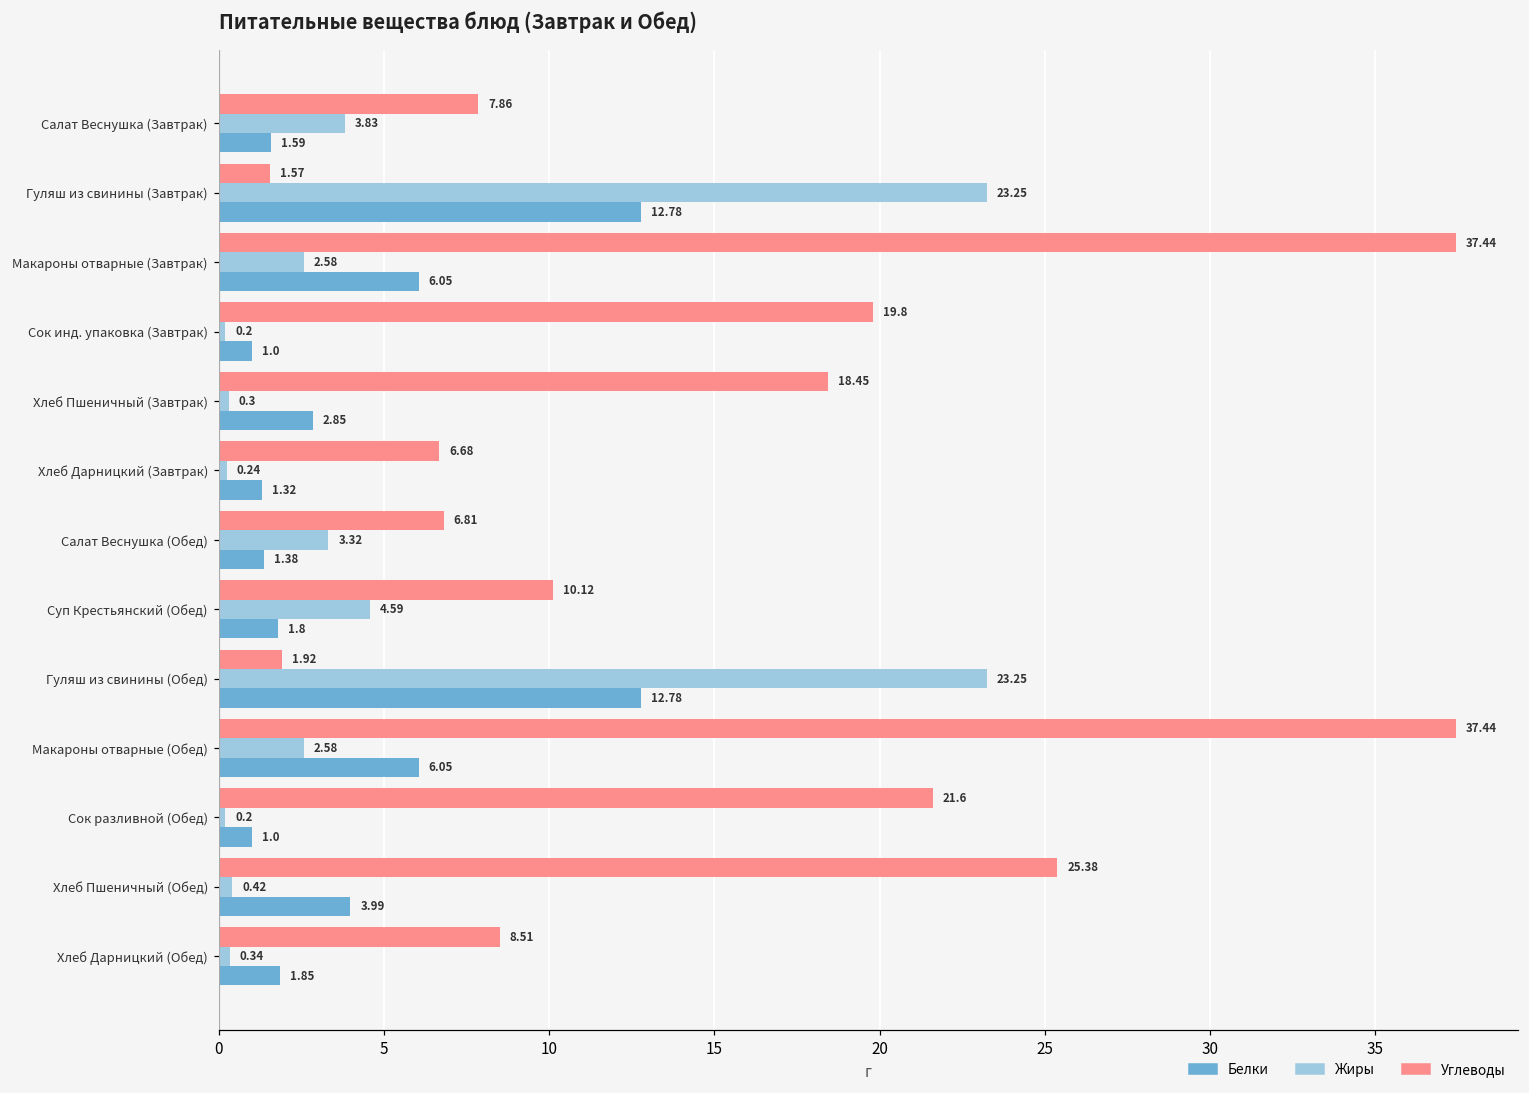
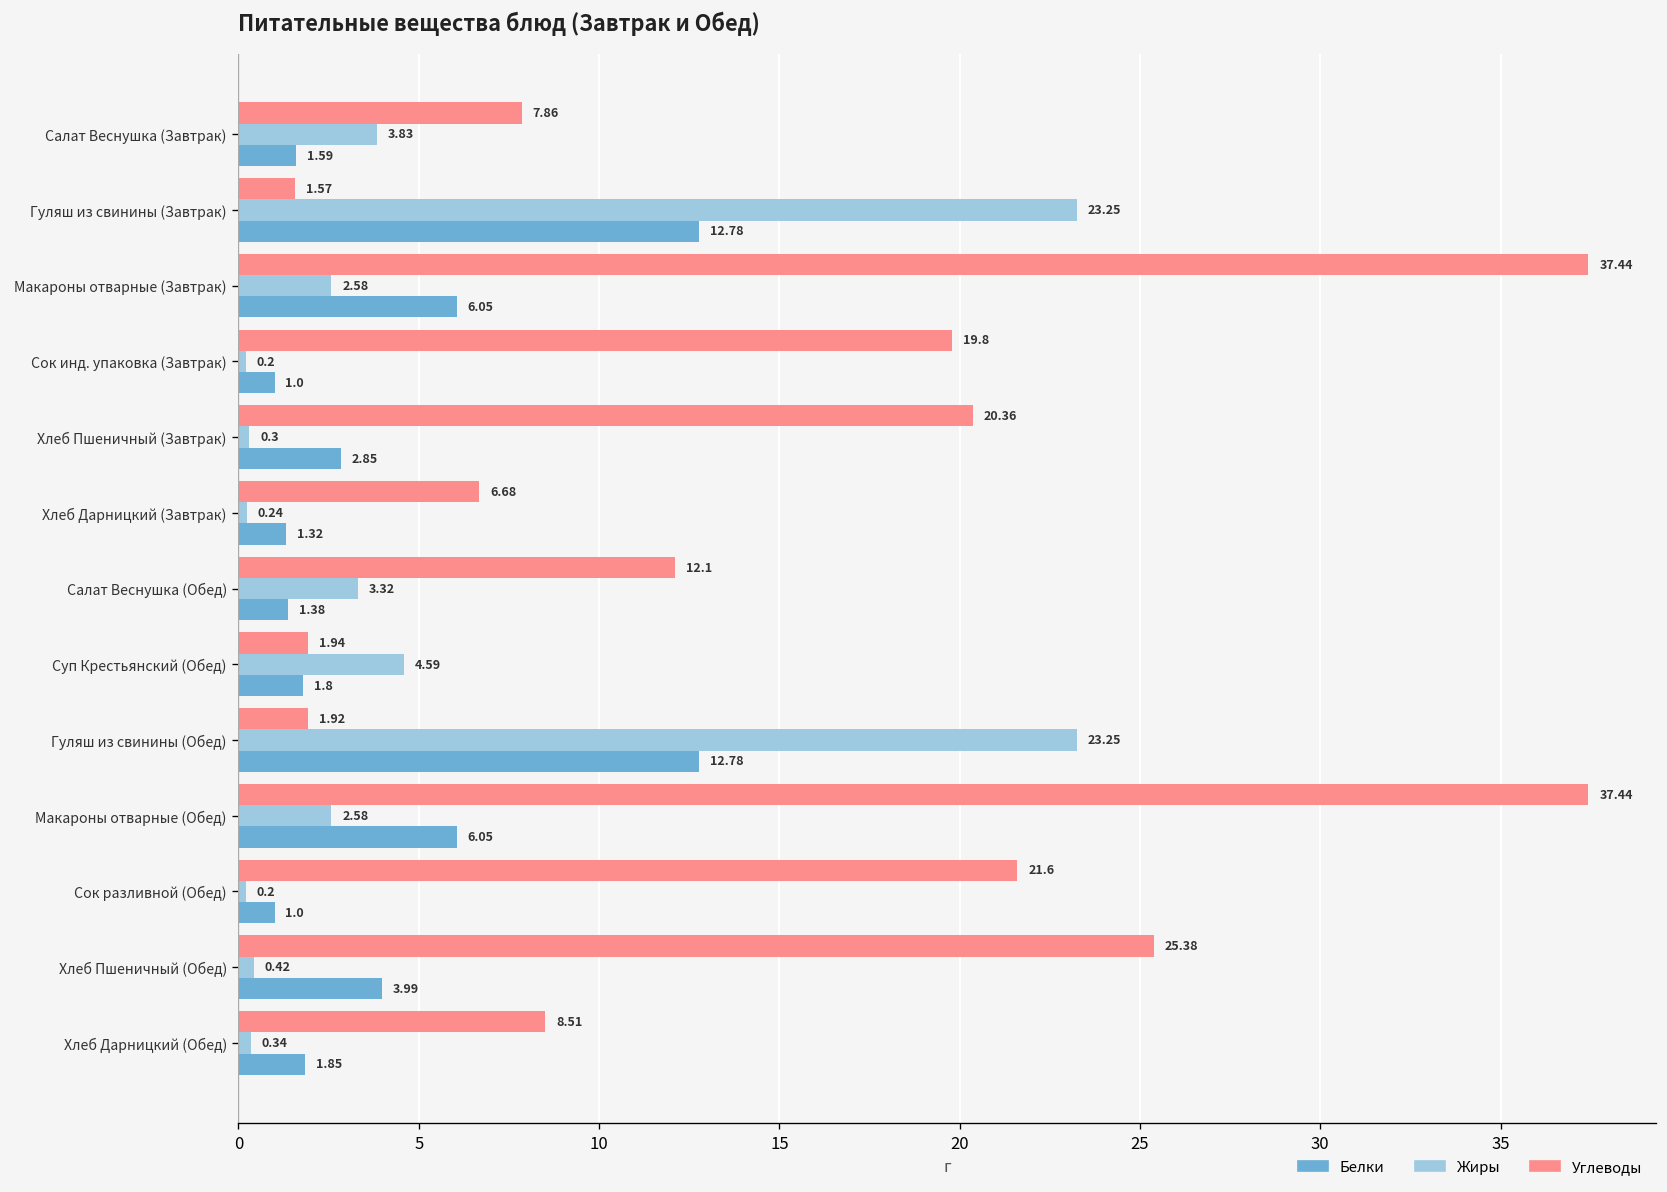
  {
    "Углеводы": {
      "Салат Веснушка (Завтрак)": 7.86,
      "Гуляш из свинины (Завтрак)": 1.57,
      "Макароны отварные (Завтрак)": 37.44,
      "Сок инд. упаковка (Завтрак)": 19.8,
-     "Хлеб Пшеничный (Завтрак)": 18.45,
+     "Хлеб Пшеничный (Завтрак)": 20.36,
      "Хлеб Дарницкий (Завтрак)": 6.68,
-     "Салат Веснушка (Обед)": 6.81,
-     "Суп Крестьянский (Обед)": 10.12,
+     "Салат Веснушка (Обед)": 12.1,
+     "Суп Крестьянский (Обед)": 1.94,
      "Гуляш из свинины (Обед)": 1.92,
      "Макароны отварные (Обед)": 37.44,
      "Сок разливной (Обед)": 21.6,
      "Хлеб Пшеничный (Обед)": 25.38,
      "Хлеб Дарницкий (Обед)": 8.51
    }
  }
